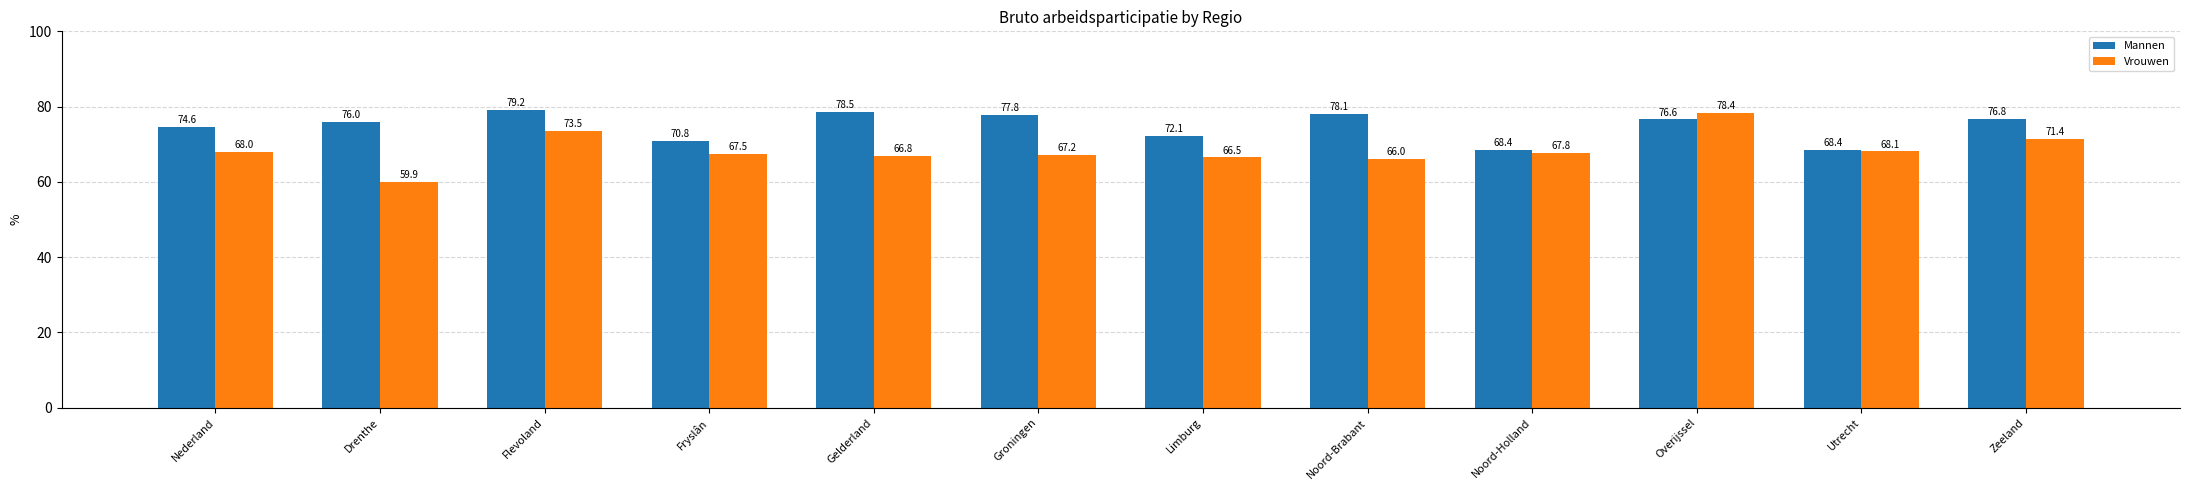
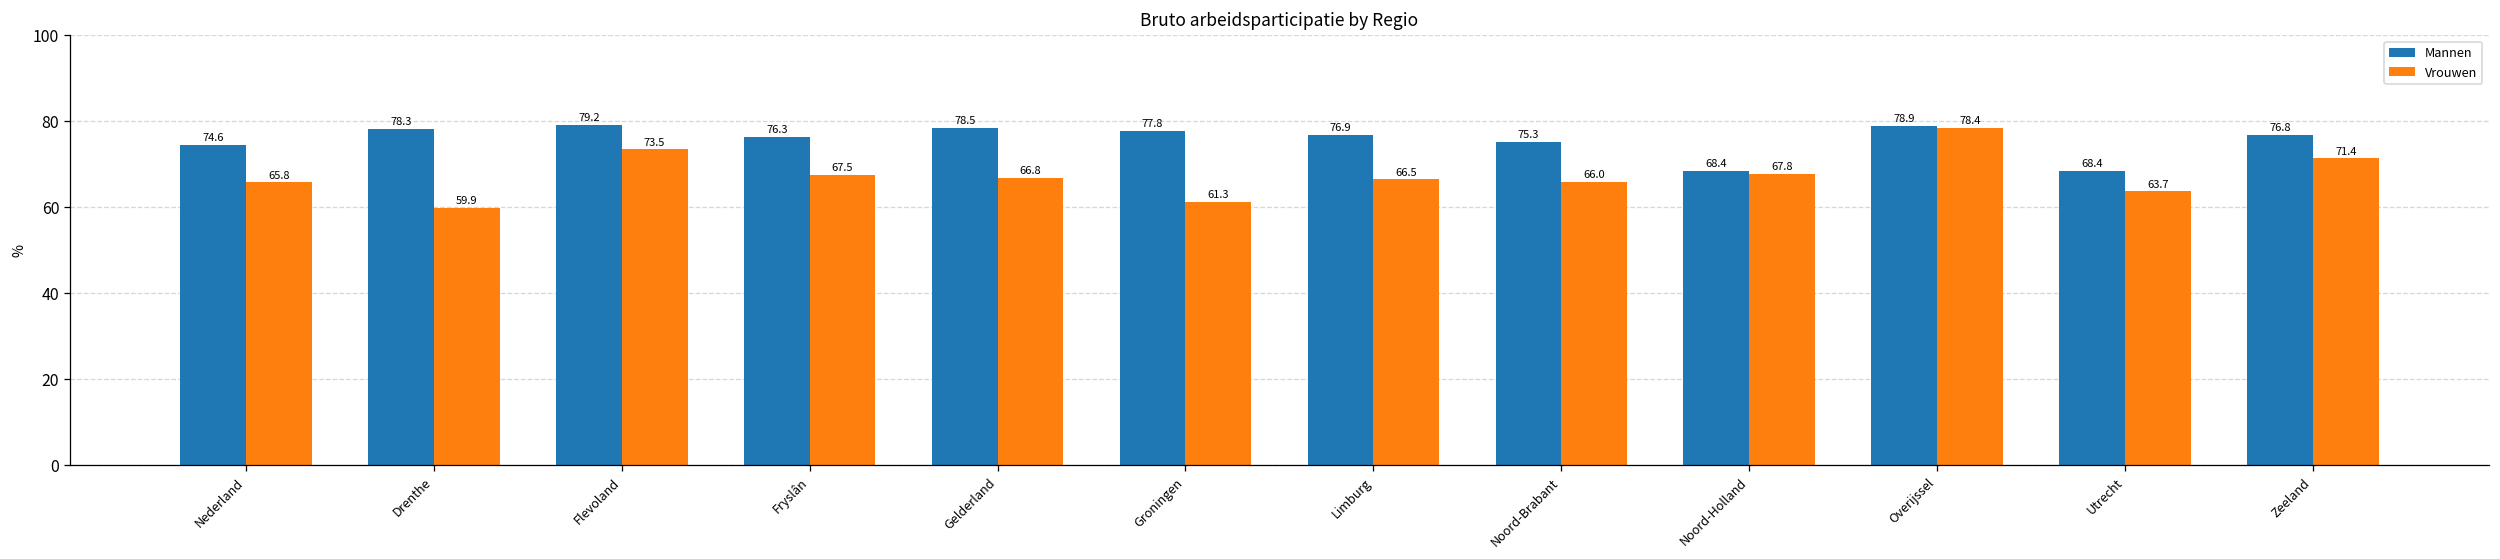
  {
    "Mannen": {
      "Nederland": 74.6,
-     "Drenthe": 76.0,
+     "Drenthe": 78.3,
      "Flevoland": 79.2,
-     "Fryslân": 70.8,
+     "Fryslân": 76.3,
      "Gelderland": 78.5,
      "Groningen": 77.8,
-     "Limburg": 72.1,
-     "Noord-Brabant": 78.1,
+     "Limburg": 76.9,
+     "Noord-Brabant": 75.3,
      "Noord-Holland": 68.4,
-     "Overijssel": 76.6,
+     "Overijssel": 78.9,
      "Utrecht": 68.4,
      "Zeeland": 76.8
    },
    "Vrouwen": {
-     "Nederland": 68.0,
+     "Nederland": 65.8,
      "Drenthe": 59.9,
      "Flevoland": 73.5,
      "Fryslân": 67.5,
      "Gelderland": 66.8,
-     "Groningen": 67.2,
+     "Groningen": 61.3,
      "Limburg": 66.5,
      "Noord-Brabant": 66.0,
      "Noord-Holland": 67.8,
      "Overijssel": 78.4,
-     "Utrecht": 68.1,
+     "Utrecht": 63.7,
      "Zeeland": 71.4
    }
  }
